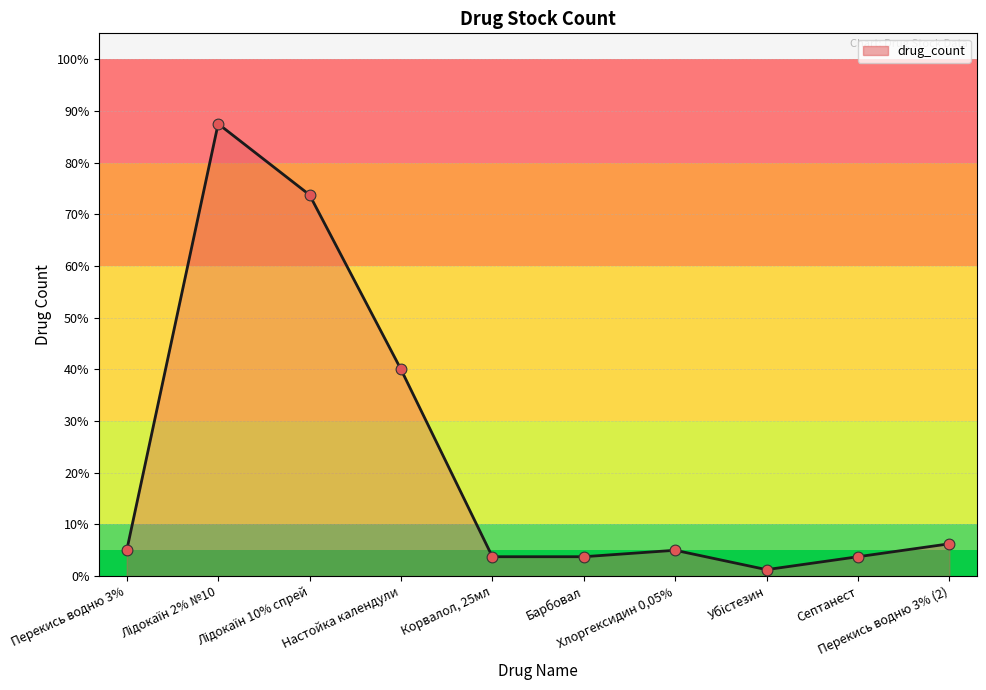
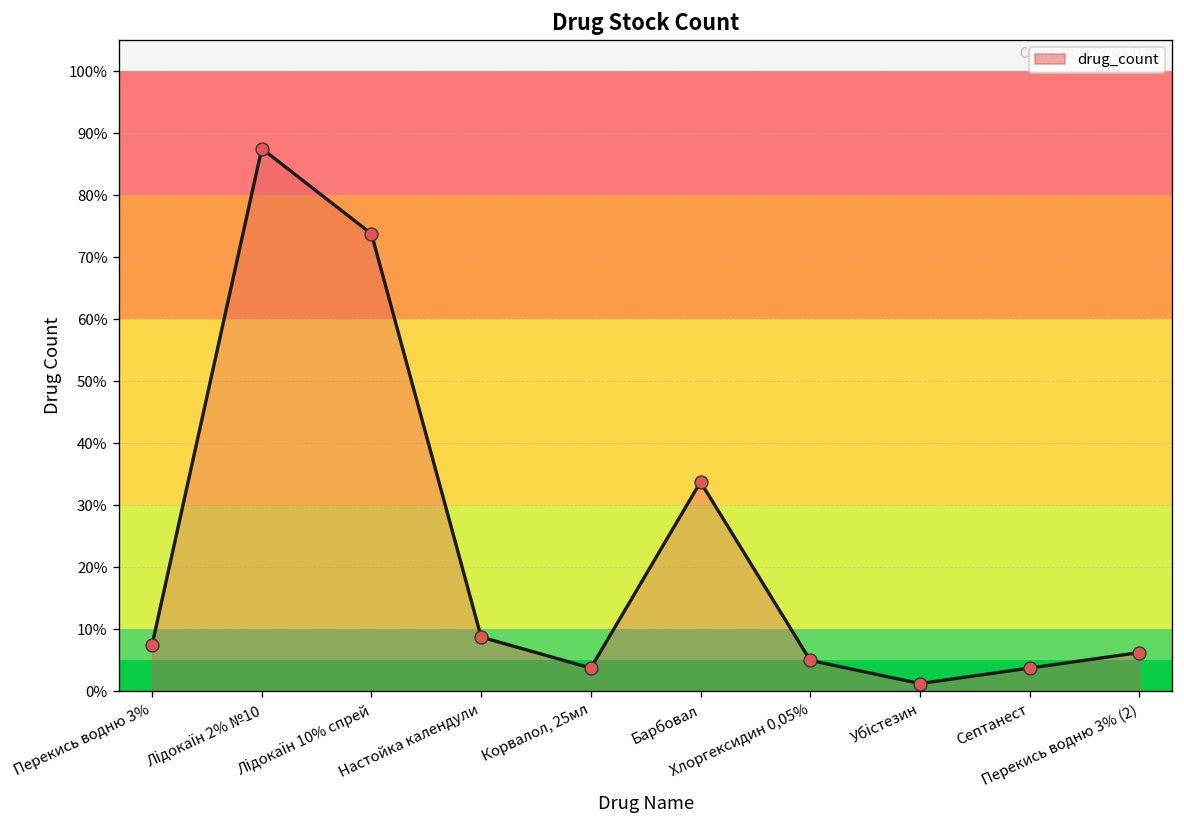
  {
-   "Перекись водню 3%": "5%",
+   "Перекись водню 3%": "8%",
    "Лідокаїн 2% №10": "88%",
    "Лідокаїн 10% спрей": "74%",
-   "Настойка календули": "40%",
+   "Настойка календули": "9%",
    "Корвалол, 25мл": "4%",
-   "Барбовал": "4%",
+   "Барбовал": "34%",
    "Хлоргексидин 0,05%": "5%",
    "Убістезин": "1%",
    "Септанест": "4%",
    "Перекись водню 3% (2)": "6%"
  }
